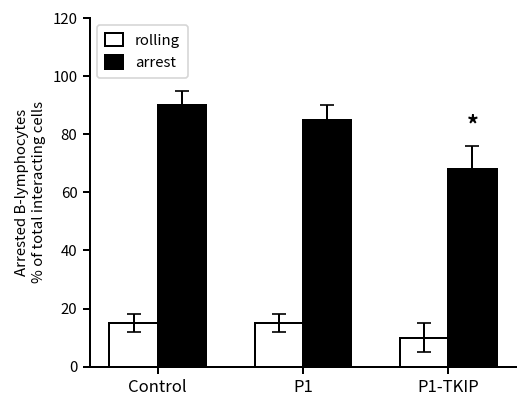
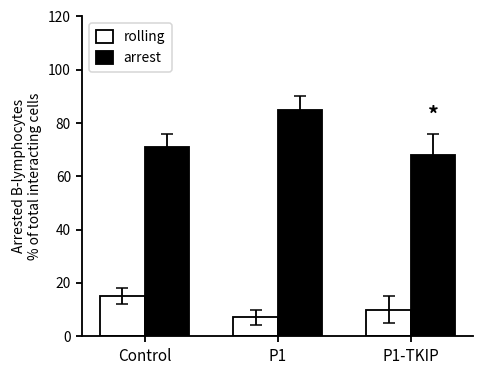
  {
    "rolling": {
      "Control": 15,
-     "P1": 15,
+     "P1": 7,
      "P1-TKIP": 10
    },
    "arrest": {
-     "Control": 90,
+     "Control": 71,
      "P1": 85,
      "P1-TKIP": 68
    }
  }
